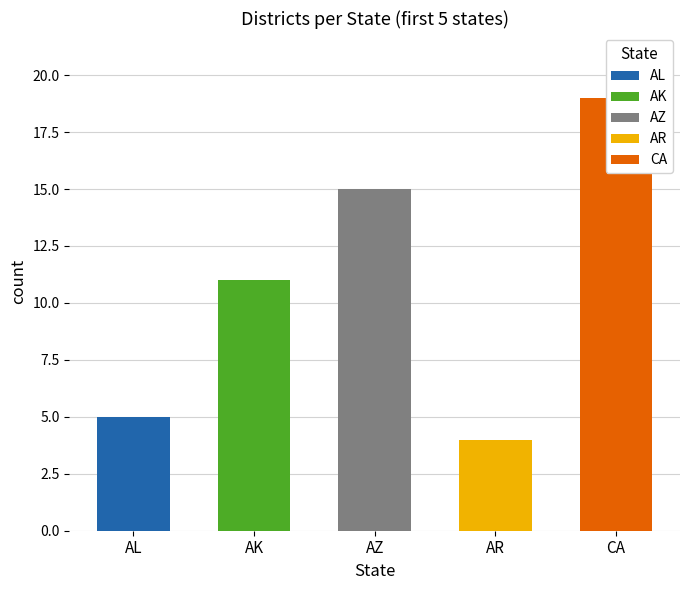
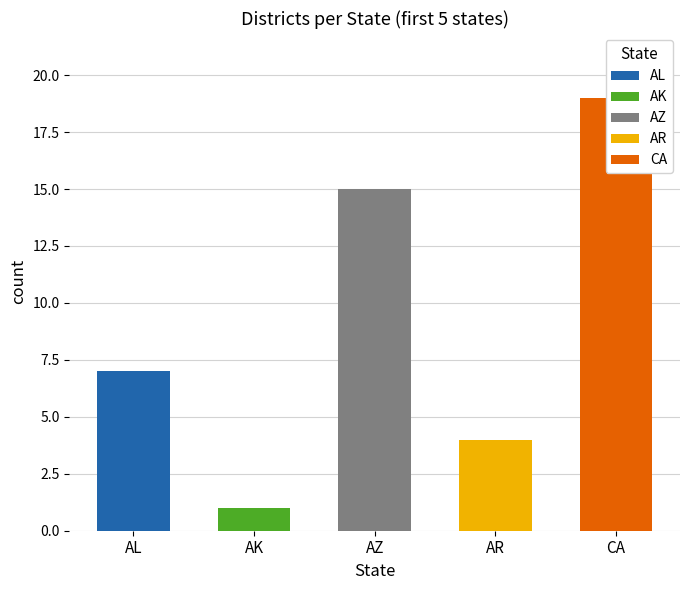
  {
-   "AL": 5,
-   "AK": 11,
+   "AL": 7,
+   "AK": 1,
    "AZ": 15,
    "AR": 4
  }
